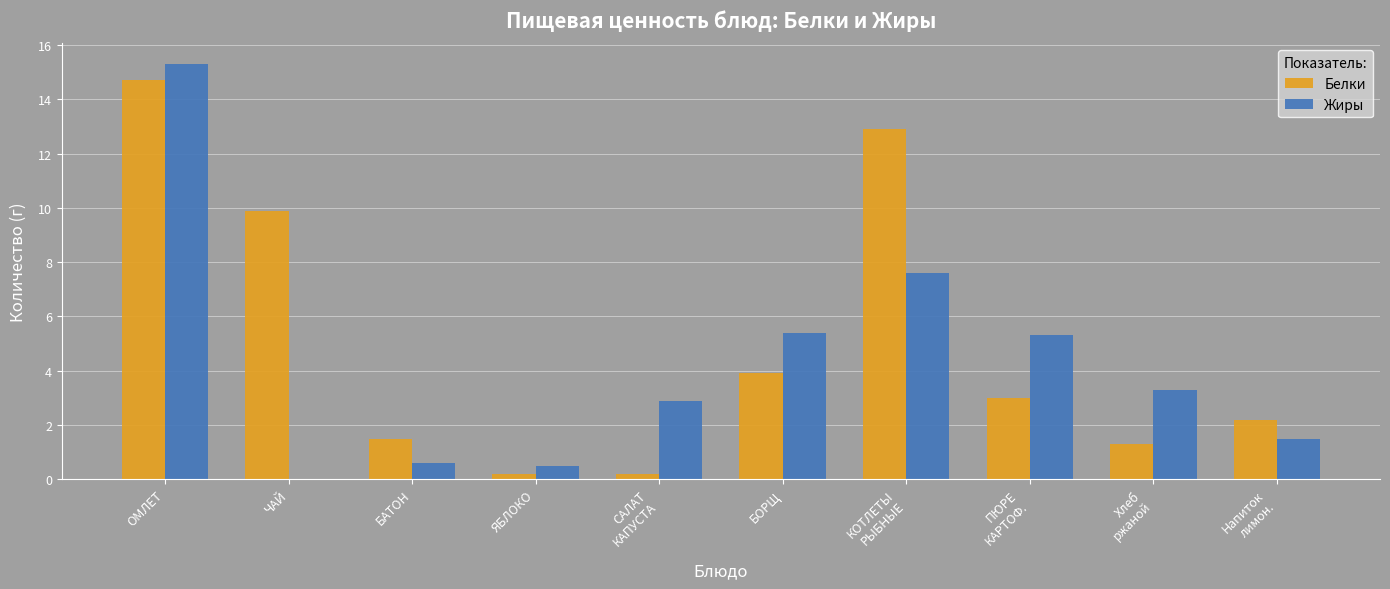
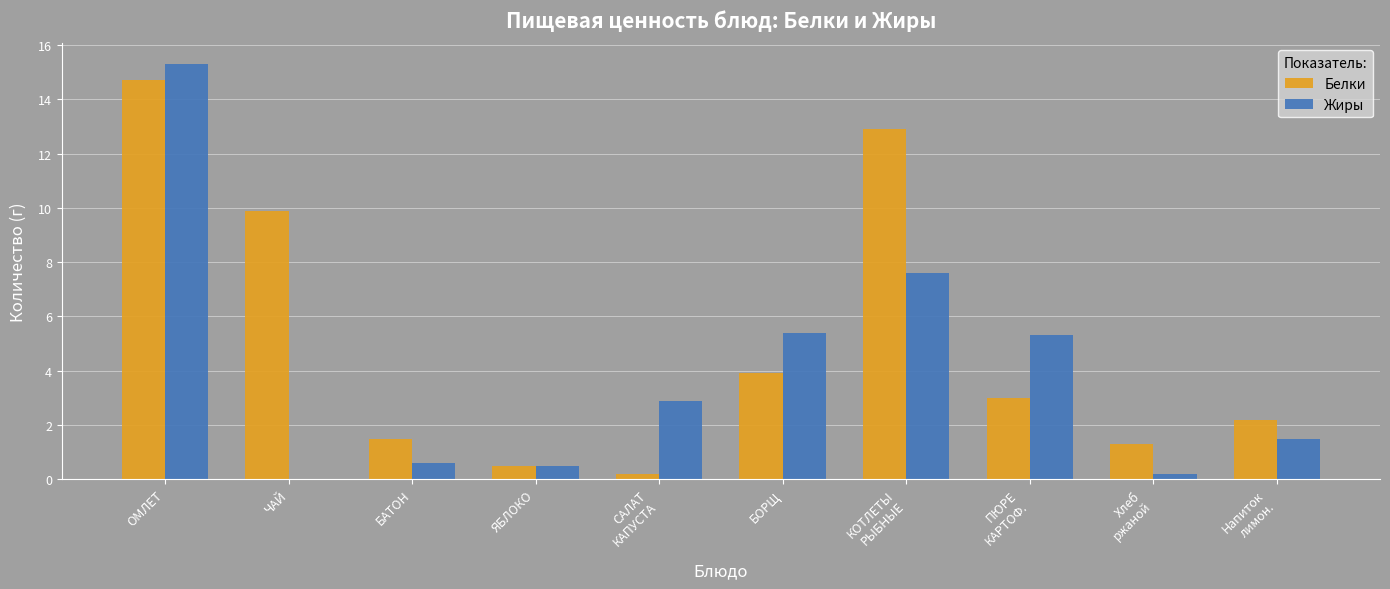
  {
    "Белки": {
      "ОМЛЕТ": 14.7,
      "ЧАЙ": 9.9,
      "БАТОН": 1.5,
-     "ЯБЛОКО": 0.2,
+     "ЯБЛОКО": 0.5,
      "САЛАТ КАПУСТА": 0.2,
      "БОРЩ": 3.9,
      "КОТЛЕТЫ РЫБНЫЕ": 12.9,
      "ПЮРЕ КАРТОФ.": 3.0,
      "Хлеб ржаной": 1.3,
      "Напиток лимон.": 2.2
    },
    "Жиры": {
      "ОМЛЕТ": 15.3,
      "ЧАЙ": 0.0,
      "БАТОН": 0.6,
      "ЯБЛОКО": 0.5,
      "САЛАТ КАПУСТА": 2.9,
      "БОРЩ": 5.4,
      "КОТЛЕТЫ РЫБНЫЕ": 7.6,
      "ПЮРЕ КАРТОФ.": 5.3,
-     "Хлеб ржаной": 3.3,
+     "Хлеб ржаной": 0.2,
      "Напиток лимон.": 1.5
    }
  }
